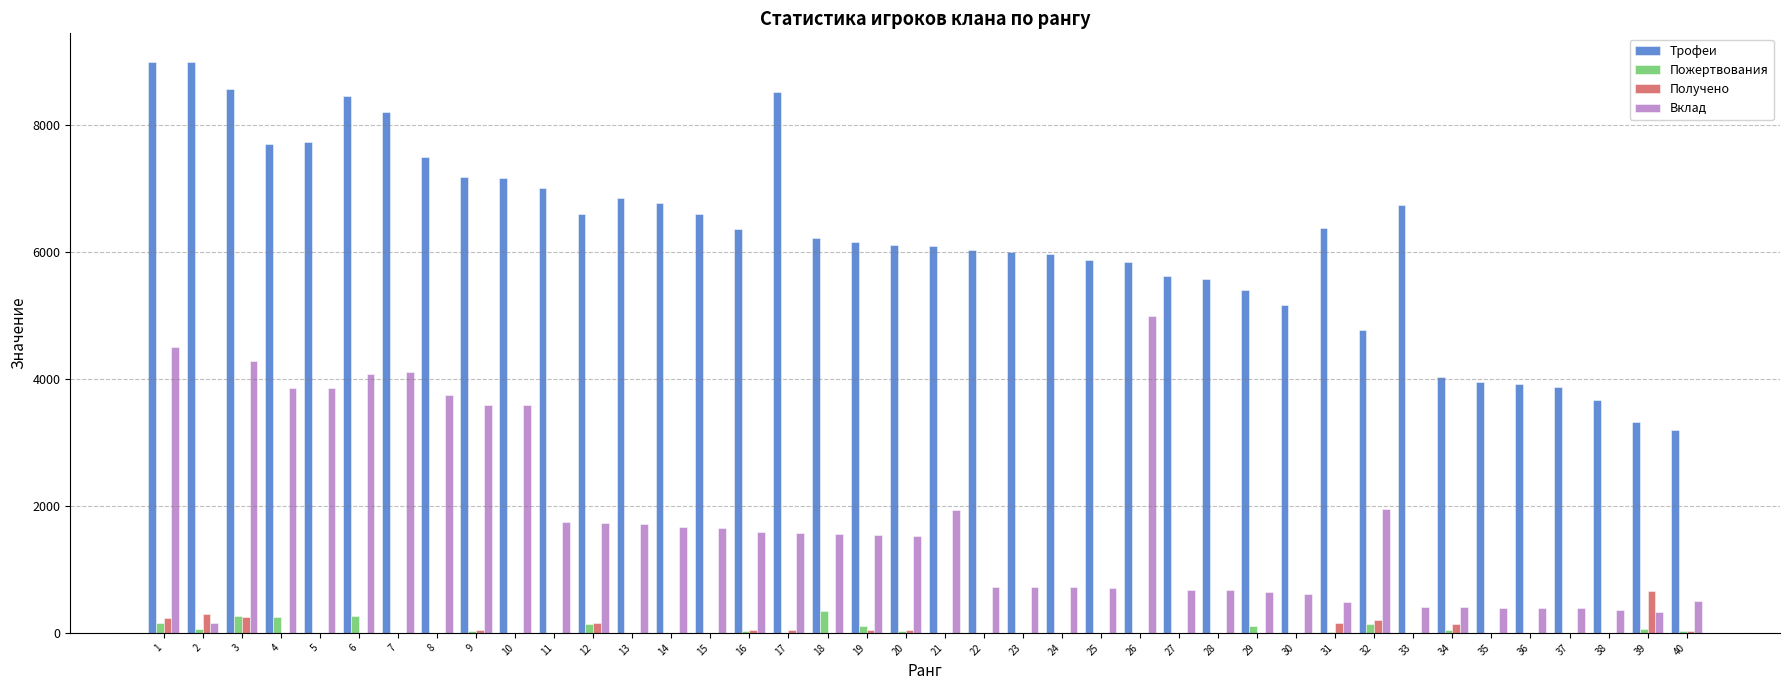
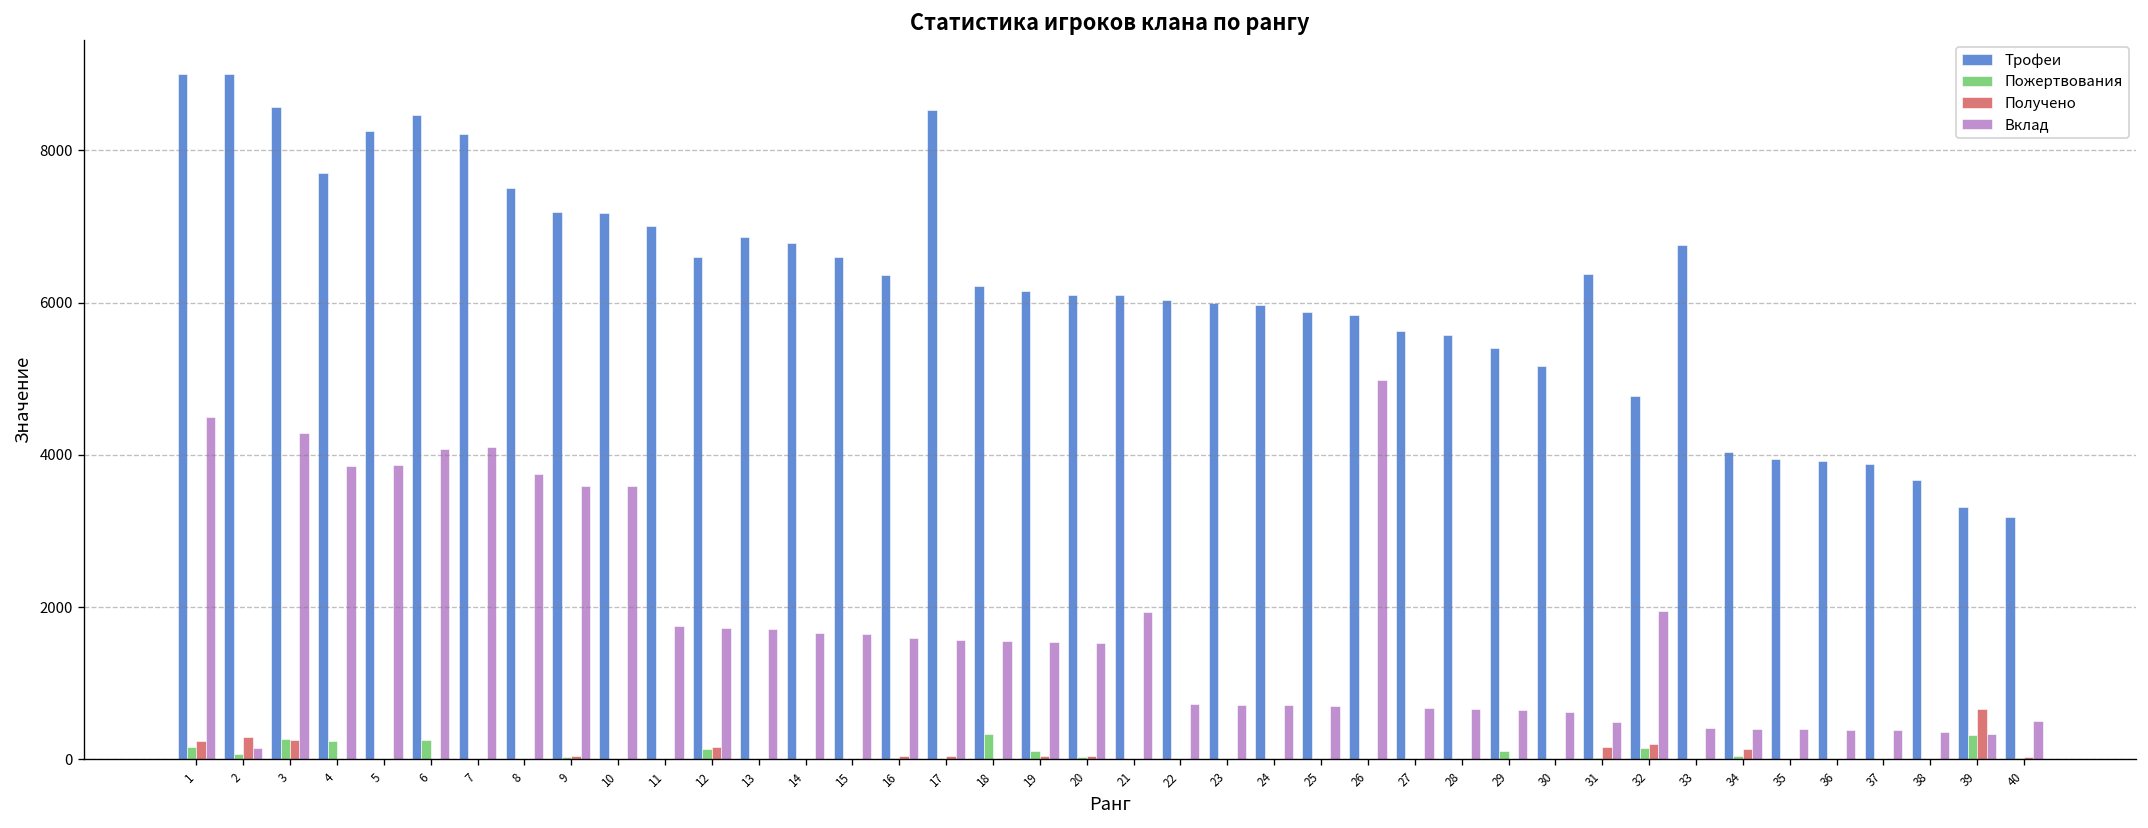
  {
    "Трофеи": {
      "1": 9000,
      "2": 9000,
      "3": 8600,
      "4": 7700,
-     "5": 7700,
+     "5": 8300,
      "6": 8500,
      "7": 8200,
      "8": 7500,
      "9": 7200,
      "10": 7200,
      "11": 7000,
      "12": 6600,
      "13": 6900,
      "14": 6800,
      "15": 6600,
      "16": 6400,
      "17": 8500,
      "18": 6200,
      "19": 6200,
      "20": 6100,
      "21": 6100,
      "22": 6000,
      "23": 6000,
      "24": 6000,
      "25": 5900,
      "26": 5800,
      "27": 5600,
      "28": 5600,
      "29": 5400,
      "30": 5200,
      "31": 6400,
      "32": 4800,
      "33": 6800,
      "34": 4000,
      "35": 4000,
      "36": 3900,
      "37": 3900,
      "38": 3700,
      "39": 3300,
      "40": 3200
    },
    "Пожертвования": {
      "1": 200,
      "2": 100,
      "3": 300,
      "4": 200,
      "5": 0,
      "6": 300,
      "7": 0,
      "8": 0,
      "10": 0,
      "11": 0,
      "12": 100,
      "13": 0,
      "14": 0,
      "15": 0,
      "17": 0,
      "18": 300,
      "19": 100,
      "21": 0,
      "22": 0,
      "23": 0,
      "24": 0,
      "25": 0,
      "26": 0,
      "27": 0,
      "28": 0,
      "29": 100,
      "30": 0,
      "32": 100,
      "33": 0,
      "34": 0,
      "35": 0,
      "36": 0,
      "37": 0,
      "38": 0,
-     "39": 100
+     "39": 300
    },
    "Получено": {
      "1": 200,
      "2": 300,
      "3": 300,
      "4": 0,
      "5": 0,
      "6": 0,
      "7": 0,
      "8": 0,
      "9": 0,
      "10": 0,
      "11": 0,
      "12": 200,
      "13": 0,
      "14": 0,
      "15": 0,
      "16": 0,
      "17": 0,
      "18": 0,
      "19": 0,
      "20": 0,
      "21": 0,
      "22": 0,
      "23": 0,
      "24": 0,
      "25": 0,
      "26": 0,
      "27": 0,
      "28": 0,
      "29": 0,
      "30": 0,
      "31": 200,
      "32": 200,
      "33": 0,
      "34": 100,
      "35": 0,
      "36": 0,
      "37": 0,
      "38": 0,
      "39": 700
    },
    "Вклад": {
      "1": 4500,
      "2": 200,
      "3": 4300,
      "4": 3900,
      "5": 3900,
      "6": 4100,
      "7": 4100,
      "8": 3800,
      "9": 3600,
      "10": 3600,
      "11": 1800,
      "12": 1700,
      "13": 1700,
      "14": 1700,
      "15": 1700,
      "16": 1600,
      "17": 1600,
      "18": 1600,
      "19": 1500,
      "20": 1500,
      "21": 1900,
      "22": 700,
      "23": 700,
      "24": 700,
      "25": 700,
      "26": 5000,
      "27": 700,
      "28": 700,
      "29": 600,
      "30": 600,
      "31": 500,
      "32": 2000,
      "33": 400,
      "34": 400,
      "35": 400,
      "36": 400,
      "37": 400,
      "38": 400,
      "39": 300,
      "40": 500
    }
  }
